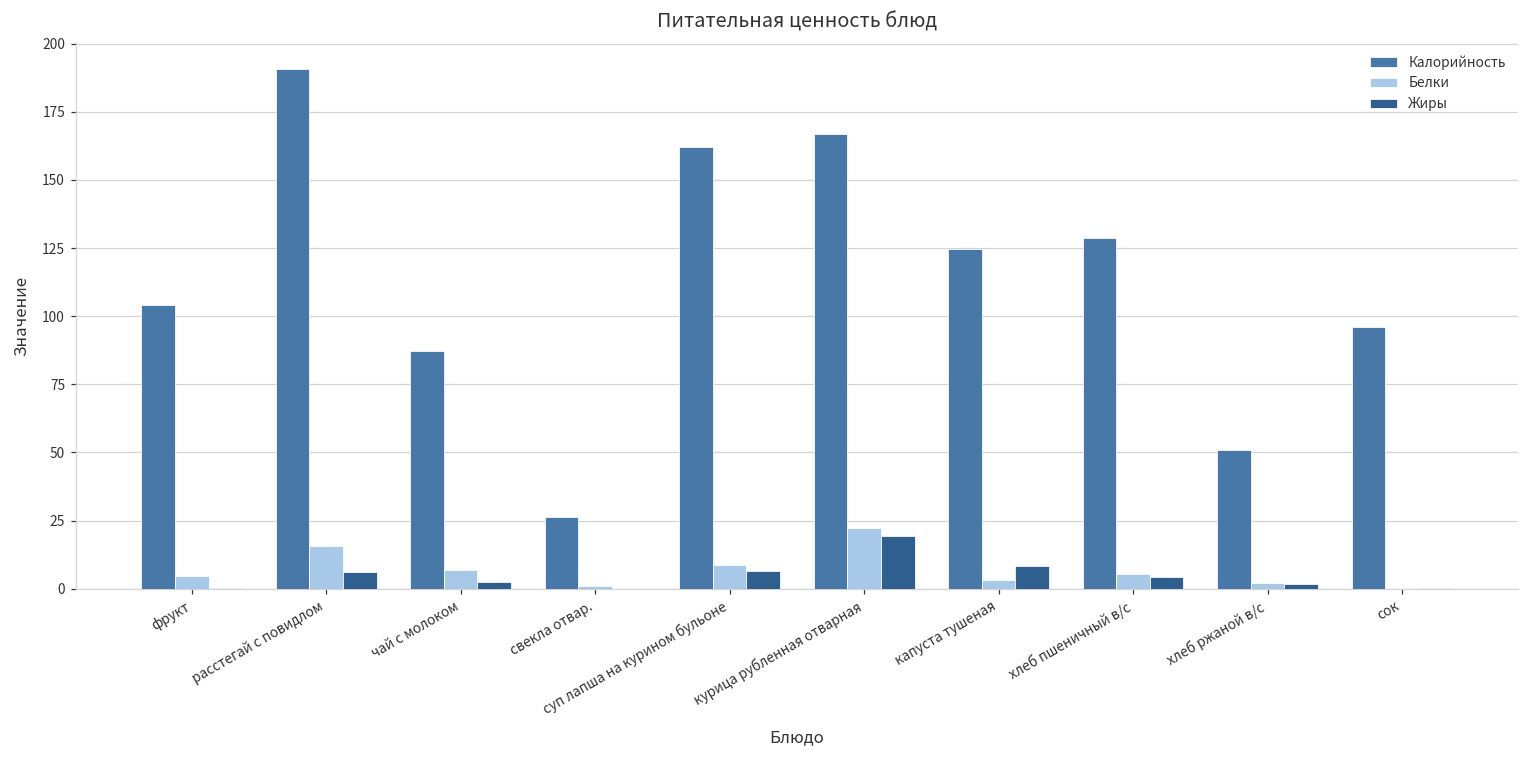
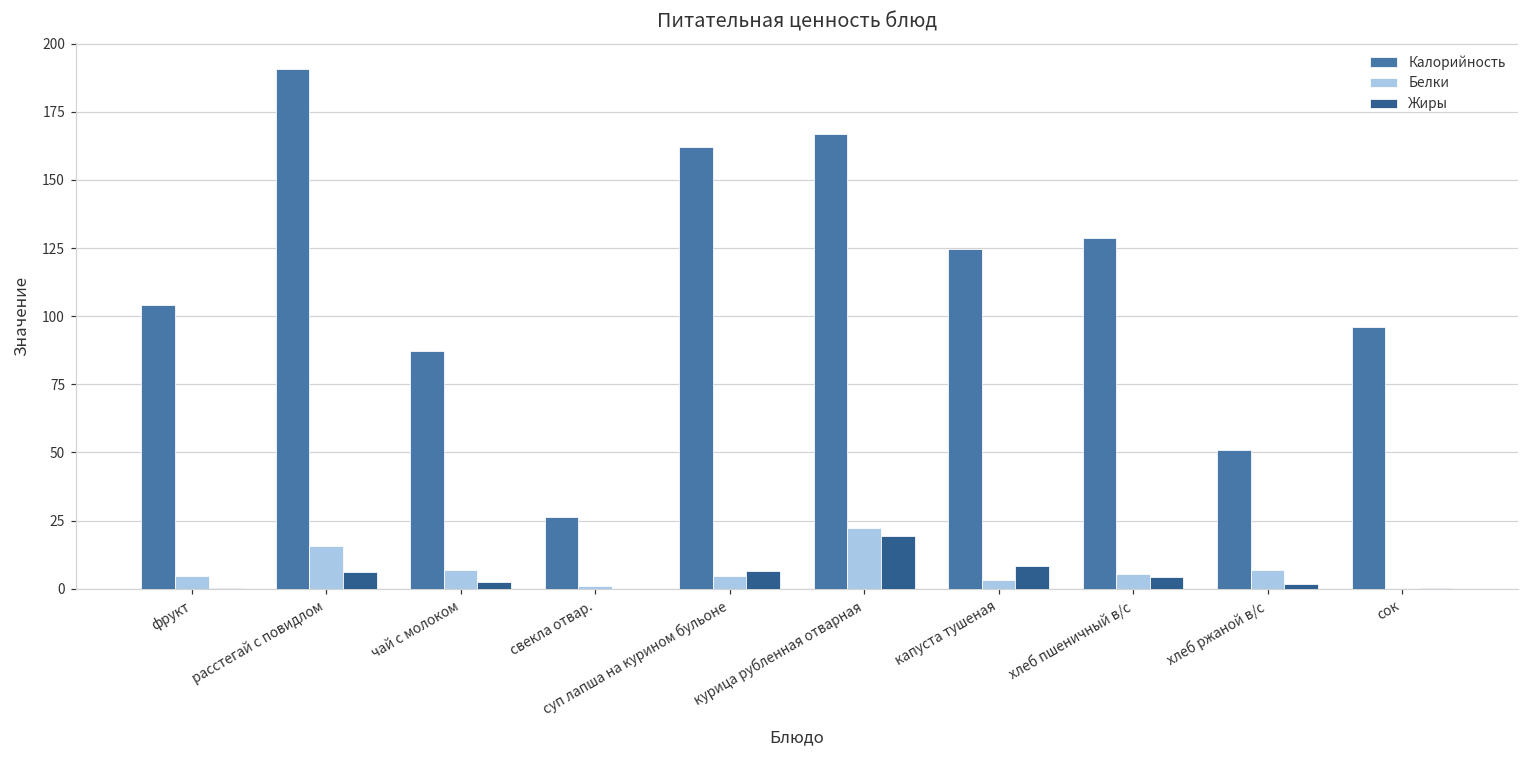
  {
    "Белки": {
      "фрукт": 5,
      "расстегай с повидлом": 16,
      "чай с молоком": 7,
-     "суп лапша на курином бульоне": 9,
+     "суп лапша на курином бульоне": 5,
      "курица рубленная отварная": 22,
      "капуста тушеная": 3,
      "хлеб пшеничный в/с": 5,
-     "хлеб ржаной в/с": 2
+     "хлеб ржаной в/с": 7
    }
  }
